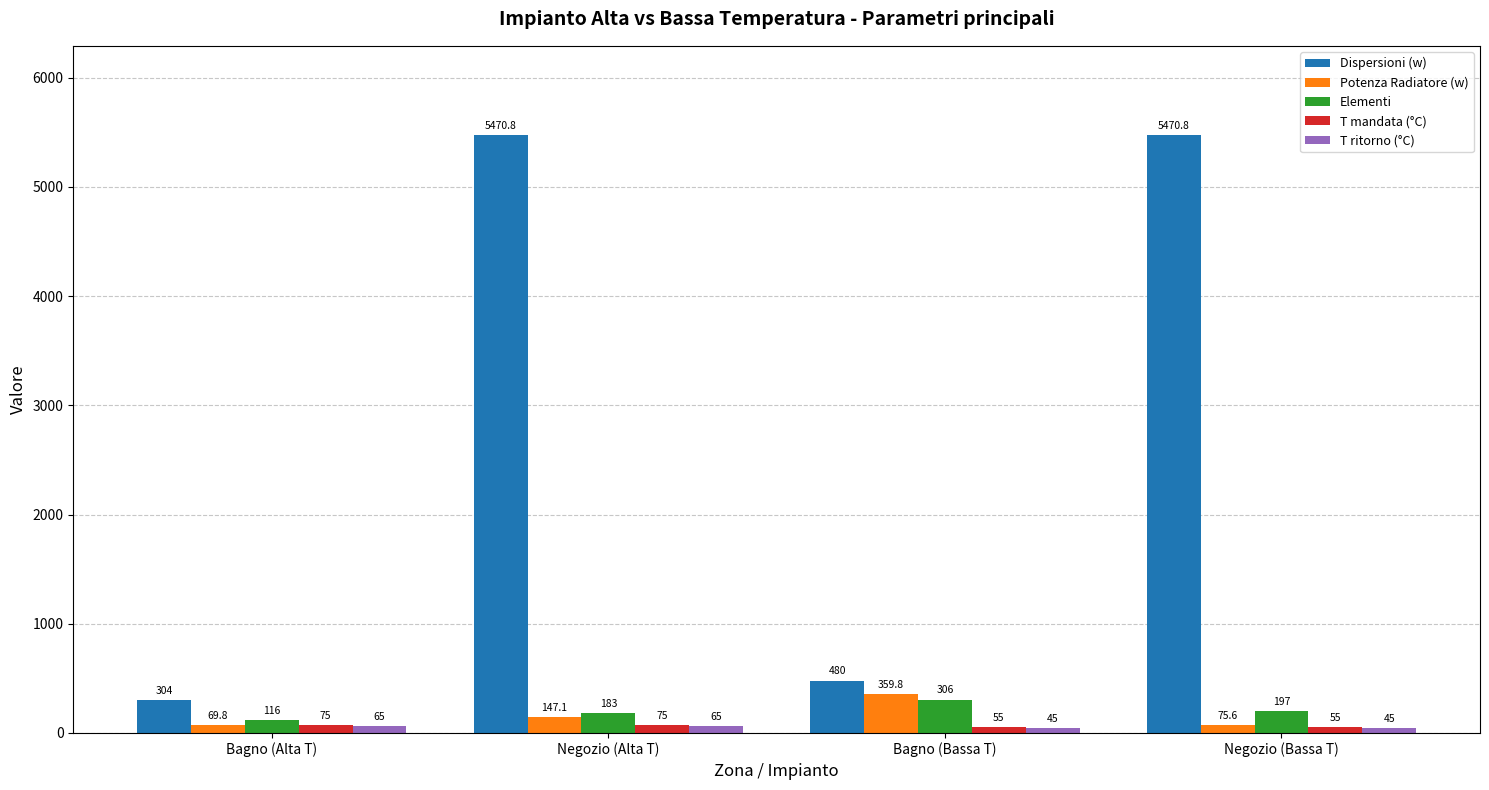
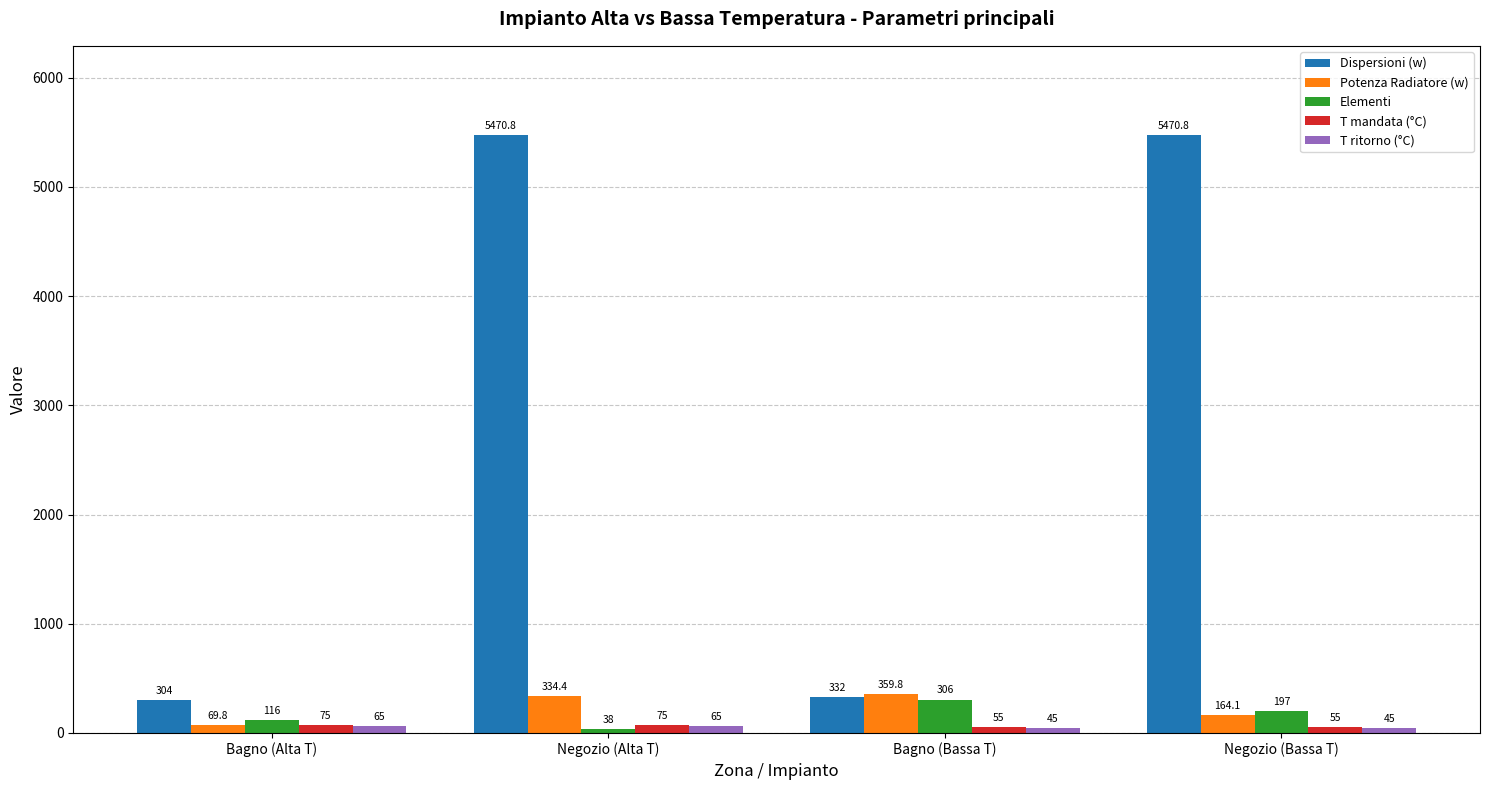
  {
    "Dispersioni (w)": {
      "Bagno (Alta T)": 304,
      "Negozio (Alta T)": 5470.8,
-     "Bagno (Bassa T)": 480,
+     "Bagno (Bassa T)": 332,
      "Negozio (Bassa T)": 5470.8
    },
    "Potenza Radiatore (w)": {
      "Bagno (Alta T)": 69.8,
-     "Negozio (Alta T)": 147.1,
+     "Negozio (Alta T)": 334.4,
      "Bagno (Bassa T)": 359.8,
-     "Negozio (Bassa T)": 75.6
+     "Negozio (Bassa T)": 164.1
    },
    "Elementi": {
      "Bagno (Alta T)": 116,
-     "Negozio (Alta T)": 183,
+     "Negozio (Alta T)": 38,
      "Bagno (Bassa T)": 306,
      "Negozio (Bassa T)": 197
    },
    "T mandata (°C)": {
      "Bagno (Alta T)": 75,
      "Negozio (Alta T)": 75,
      "Bagno (Bassa T)": 55,
      "Negozio (Bassa T)": 55
    },
    "T ritorno (°C)": {
      "Bagno (Alta T)": 65,
      "Negozio (Alta T)": 65,
      "Bagno (Bassa T)": 45,
      "Negozio (Bassa T)": 45
    }
  }
